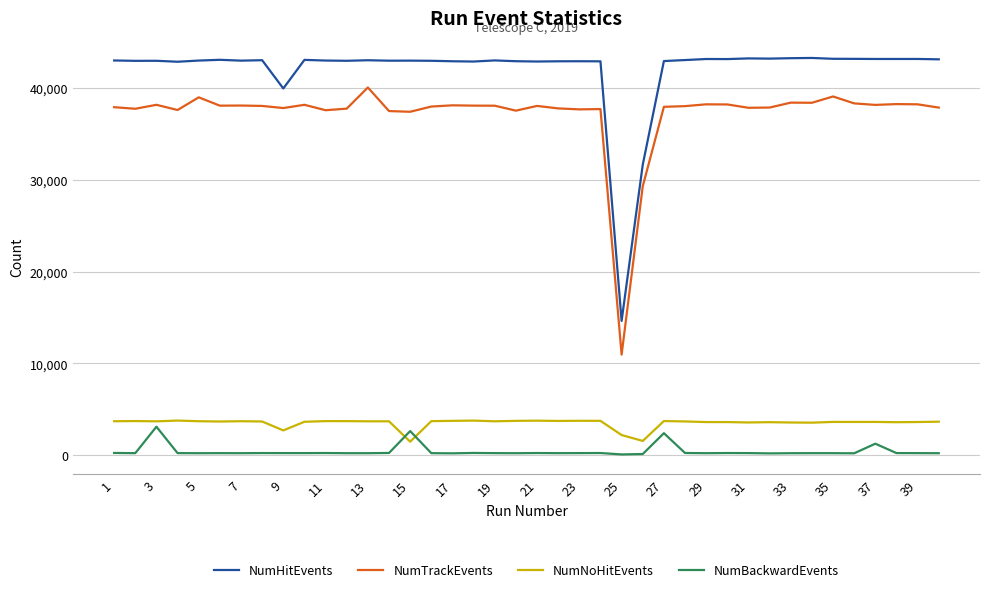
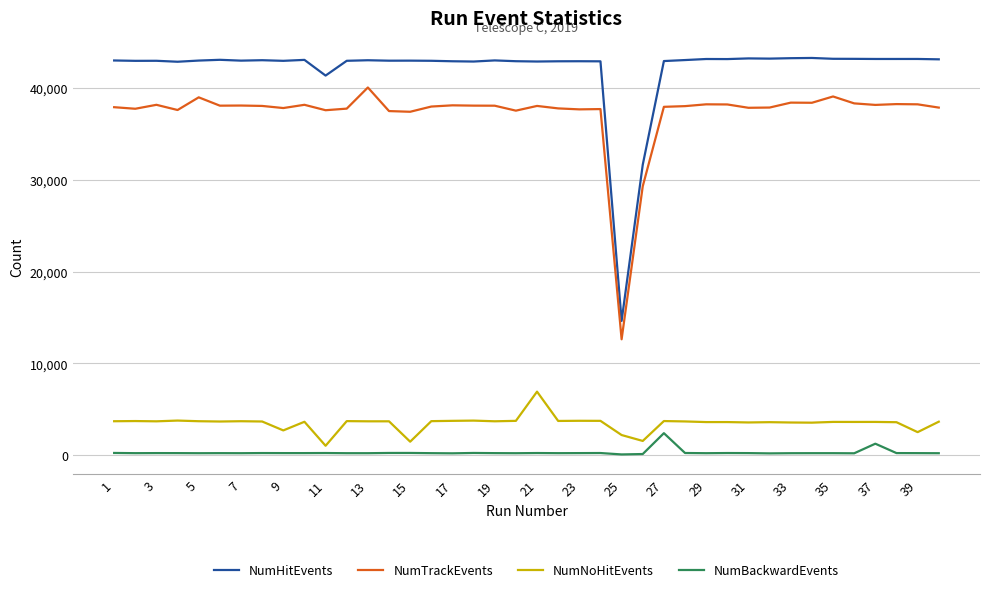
  {
    "NumHitEvents": {
      "1": "43,000",
      "3": "43,000",
      "5": "43,000",
      "7": "43,000",
-     "9": "40,000",
-     "11": "43,000",
+     "9": "43,000",
+     "11": "41,000",
      "13": "43,000",
      "15": "43,000",
      "17": "43,000",
      "19": "43,000",
      "21": "43,000",
      "23": "43,000",
      "25": "15,000",
      "27": "43,000",
      "29": "43,000",
      "31": "43,000",
      "33": "43,000",
      "35": "43,000",
      "37": "43,000",
      "39": "43,000"
    },
    "NumTrackEvents": {
      "1": "38,000",
      "3": "38,000",
      "5": "39,000",
      "7": "38,000",
      "9": "38,000",
      "11": "38,000",
      "13": "40,000",
      "15": "37,000",
      "17": "38,000",
      "19": "38,000",
      "21": "38,000",
      "23": "38,000",
-     "25": "11,000",
+     "25": "13,000",
      "27": "38,000",
      "29": "38,000",
      "31": "38,000",
      "33": "38,000",
      "35": "39,000",
      "37": "38,000",
      "39": "38,000"
    },
    "NumNoHitEvents": {
      "1": "4,000",
      "3": "4,000",
      "5": "4,000",
      "7": "4,000",
      "9": "3,000",
-     "11": "4,000",
+     "11": "1,000",
      "13": "4,000",
      "15": "1,000",
      "17": "4,000",
      "19": "4,000",
-     "21": "4,000",
+     "21": "7,000",
      "23": "4,000",
      "25": "2,000",
      "27": "4,000",
      "29": "4,000",
      "31": "4,000",
      "33": "4,000",
      "35": "4,000",
      "37": "4,000",
-     "39": "4,000"
+     "39": "3,000"
    },
    "NumBackwardEvents": {
      "1": "0",
-     "3": "3,000",
+     "3": "0",
      "5": "0",
      "7": "0",
      "9": "0",
      "11": "0",
      "13": "0",
-     "15": "3,000",
+     "15": "0",
      "17": "0",
      "19": "0",
      "21": "0",
      "23": "0",
      "25": "0",
      "27": "2,000",
      "29": "0",
      "31": "0",
      "33": "0",
      "35": "0",
      "37": "1,000",
      "39": "0"
    }
  }
